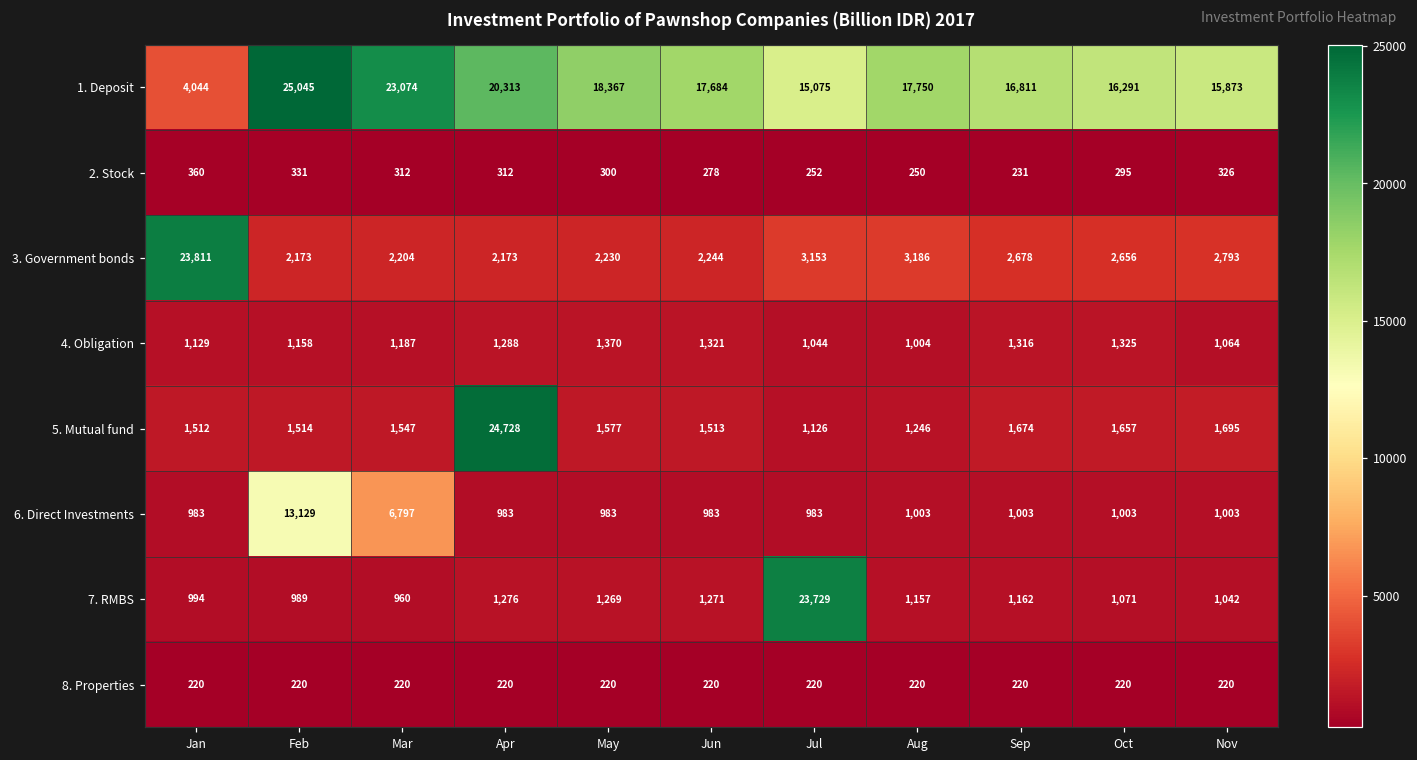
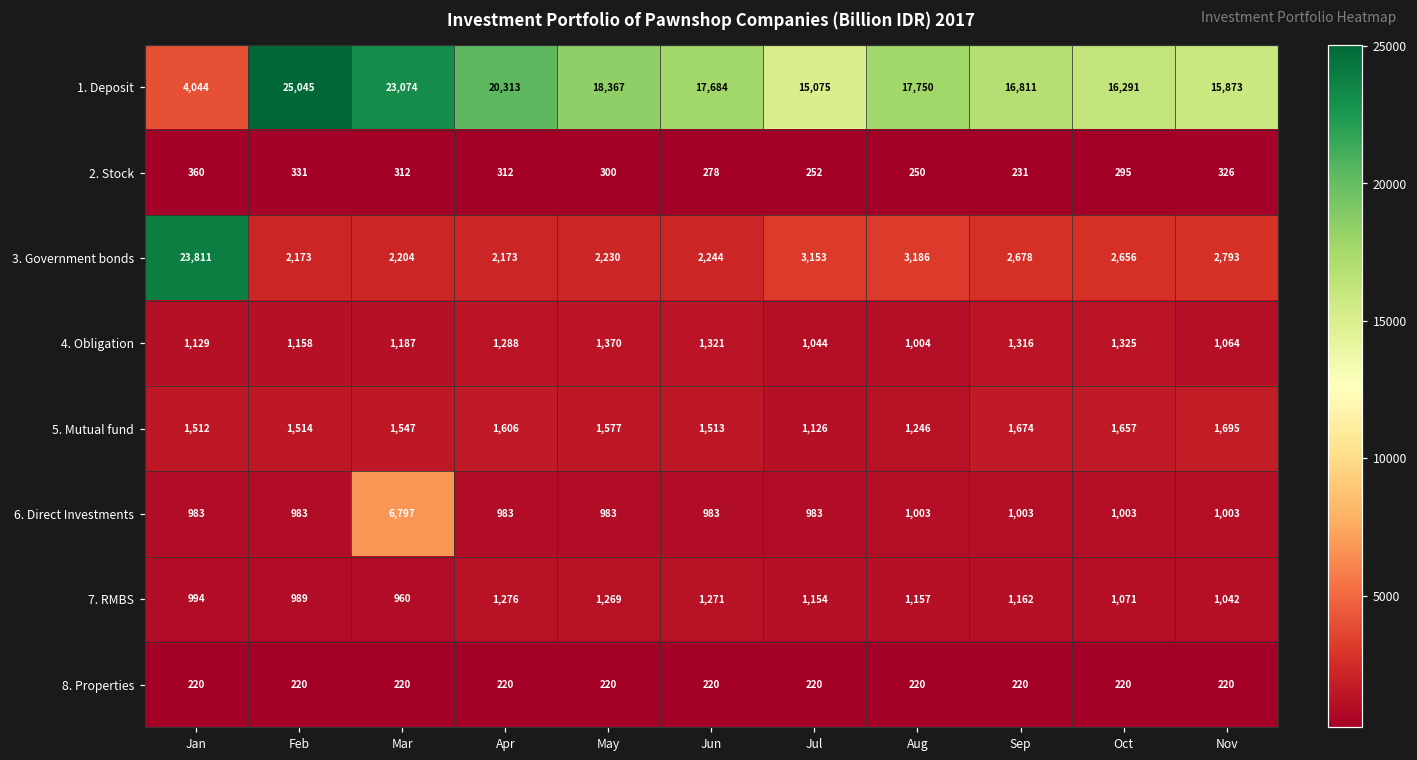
  {
    "1. Deposit": {
      "Jan": "4,044",
      "Feb": "25,045",
      "Mar": "23,074",
      "Apr": "20,313",
      "May": "18,367",
      "Jun": "17,684",
      "Jul": "15,075",
      "Aug": "17,750",
      "Sep": "16,811",
      "Oct": "16,291",
      "Nov": "15,873"
    },
    "2. Stock": {
      "Jan": "360",
      "Feb": "331",
      "Mar": "312",
      "Apr": "312",
      "May": "300",
      "Jun": "278",
      "Jul": "252",
      "Aug": "250",
      "Sep": "231",
      "Oct": "295",
      "Nov": "326"
    },
    "3. Government bonds": {
      "Jan": "23,811",
      "Feb": "2,173",
      "Mar": "2,204",
      "Apr": "2,173",
      "May": "2,230",
      "Jun": "2,244",
      "Jul": "3,153",
      "Aug": "3,186",
      "Sep": "2,678",
      "Oct": "2,656",
      "Nov": "2,793"
    },
    "4. Obligation": {
      "Jan": "1,129",
      "Feb": "1,158",
      "Mar": "1,187",
      "Apr": "1,288",
      "May": "1,370",
      "Jun": "1,321",
      "Jul": "1,044",
      "Aug": "1,004",
      "Sep": "1,316",
      "Oct": "1,325",
      "Nov": "1,064"
    },
    "5. Mutual fund": {
      "Jan": "1,512",
      "Feb": "1,514",
      "Mar": "1,547",
-     "Apr": "24,728",
+     "Apr": "1,606",
      "May": "1,577",
      "Jun": "1,513",
      "Jul": "1,126",
      "Aug": "1,246",
      "Sep": "1,674",
      "Oct": "1,657",
      "Nov": "1,695"
    },
    "6. Direct Investments": {
      "Jan": "983",
-     "Feb": "13,129",
+     "Feb": "983",
      "Mar": "6,797",
      "Apr": "983",
      "May": "983",
      "Jun": "983",
      "Jul": "983",
      "Aug": "1,003",
      "Sep": "1,003",
      "Oct": "1,003",
      "Nov": "1,003"
    },
    "7. RMBS": {
      "Jan": "994",
      "Feb": "989",
      "Mar": "960",
      "Apr": "1,276",
      "May": "1,269",
      "Jun": "1,271",
-     "Jul": "23,729",
+     "Jul": "1,154",
      "Aug": "1,157",
      "Sep": "1,162",
      "Oct": "1,071",
      "Nov": "1,042"
    },
    "8. Properties": {
      "Jan": "220",
      "Feb": "220",
      "Mar": "220",
      "Apr": "220",
      "May": "220",
      "Jun": "220",
      "Jul": "220",
      "Aug": "220",
      "Sep": "220",
      "Oct": "220",
      "Nov": "220"
    }
  }
